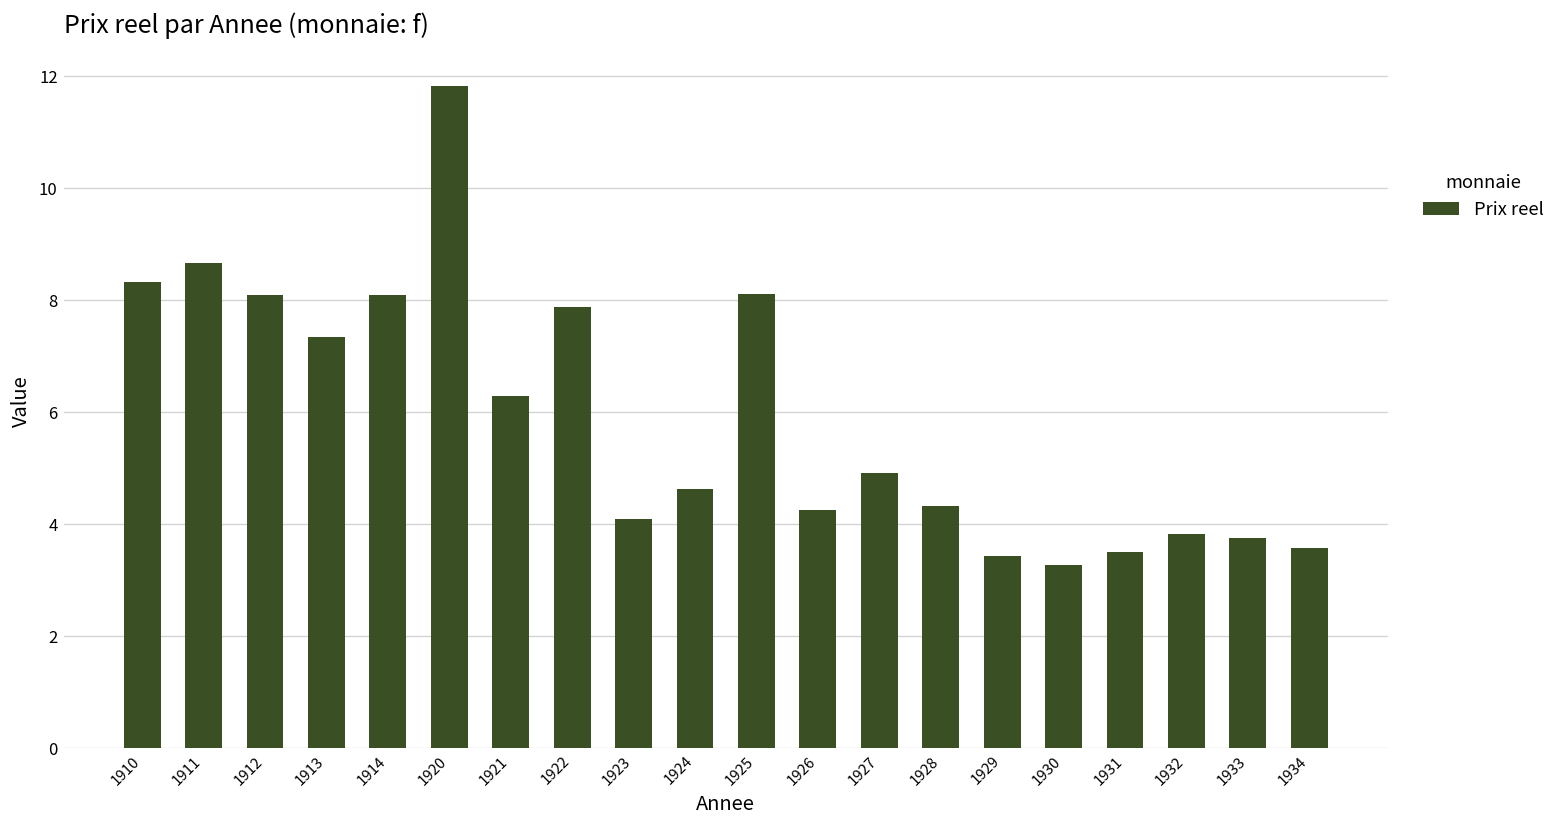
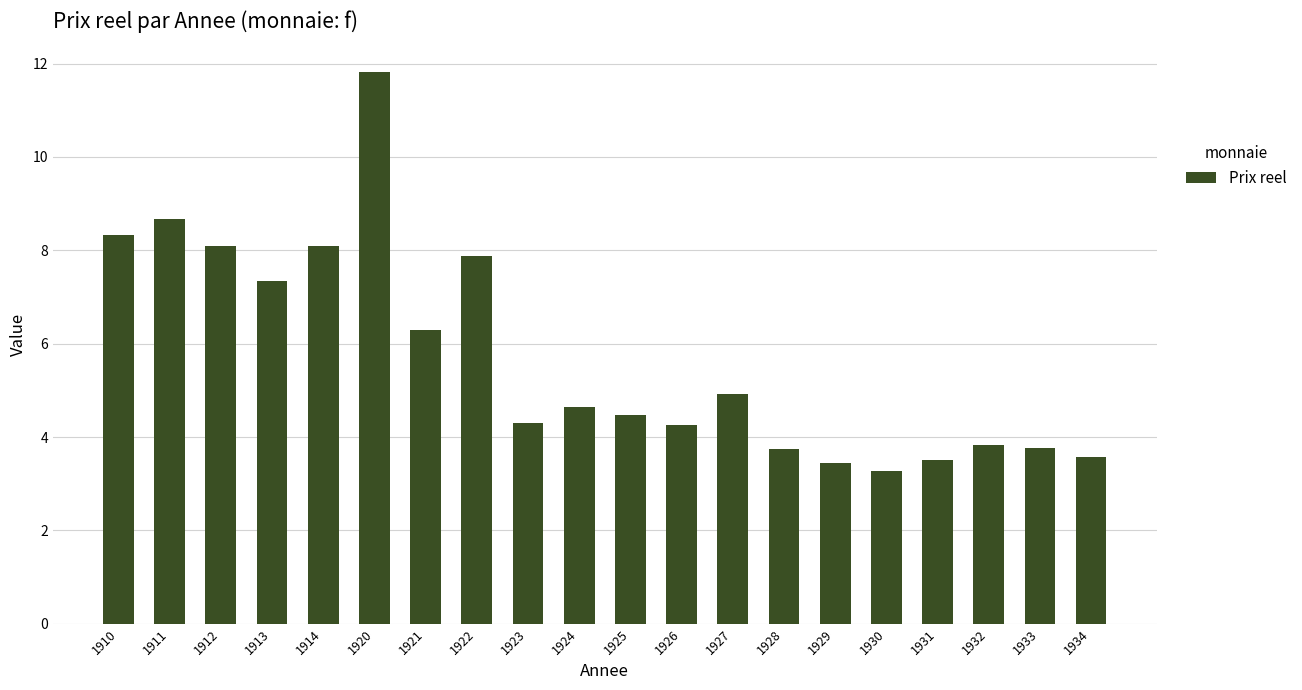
  {
    "1910": 8.3,
    "1911": 8.7,
    "1912": 8.1,
    "1913": 7.4,
    "1914": 8.1,
    "1920": 11.8,
    "1921": 6.3,
    "1922": 7.9,
-   "1923": 4.1,
+   "1923": 4.3,
    "1924": 4.6,
-   "1925": 8.1,
+   "1925": 4.5,
    "1926": 4.3,
    "1927": 4.9,
-   "1928": 4.3,
+   "1928": 3.8,
    "1929": 3.4,
    "1930": 3.3,
    "1931": 3.5,
    "1932": 3.8,
    "1933": 3.8,
    "1934": 3.6
  }
